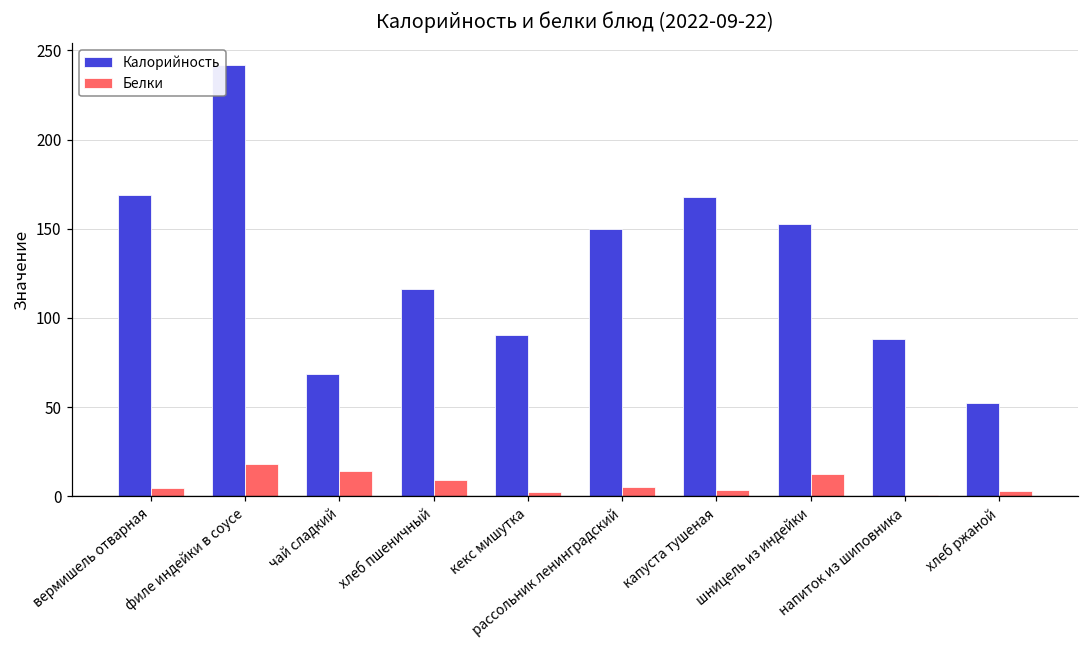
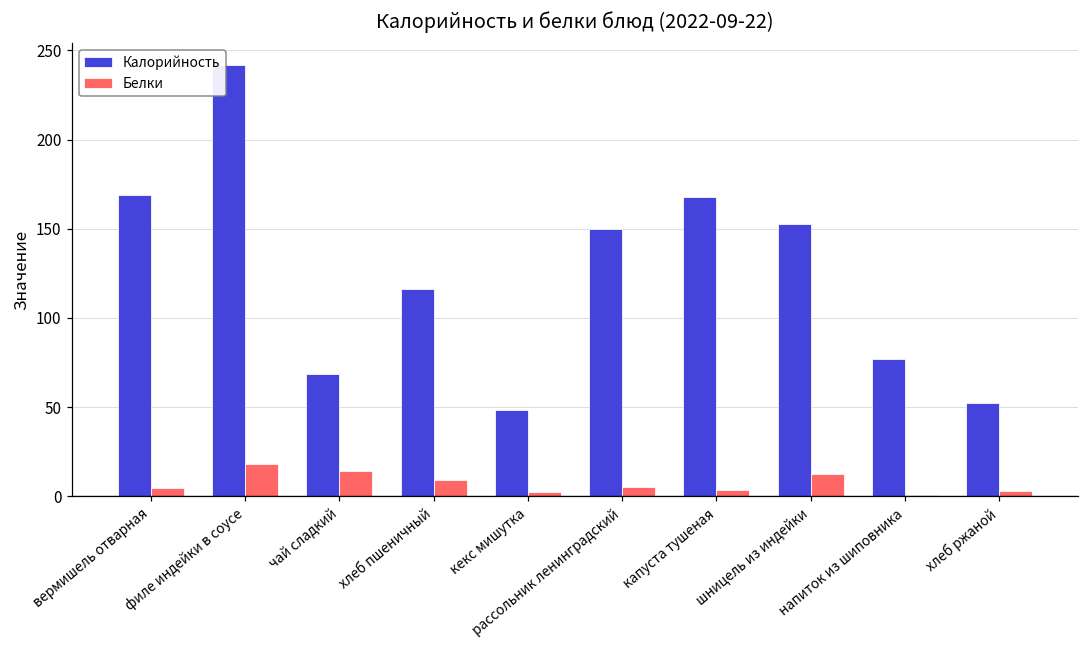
  {
    "Калорийность": {
      "вермишель отварная": 169,
      "филе индейки в соусе": 242,
      "чай сладкий": 69,
      "хлеб пшеничный": 116,
-     "кекс мишутка": 91,
+     "кекс мишутка": 49,
      "рассольник ленинградский": 150,
      "капуста тушеная": 168,
      "шницель из индейки": 153,
-     "напиток из шиповника": 88,
+     "напиток из шиповника": 77,
      "хлеб ржаной": 52
    },
    "Белки": {
      "вермишель отварная": 4,
      "филе индейки в соусе": 18,
      "чай сладкий": 14,
      "хлеб пшеничный": 9,
      "кекс мишутка": 2,
      "рассольник ленинградский": 5,
      "капуста тушеная": 4,
      "шницель из индейки": 12,
      "хлеб ржаной": 3
    }
  }
